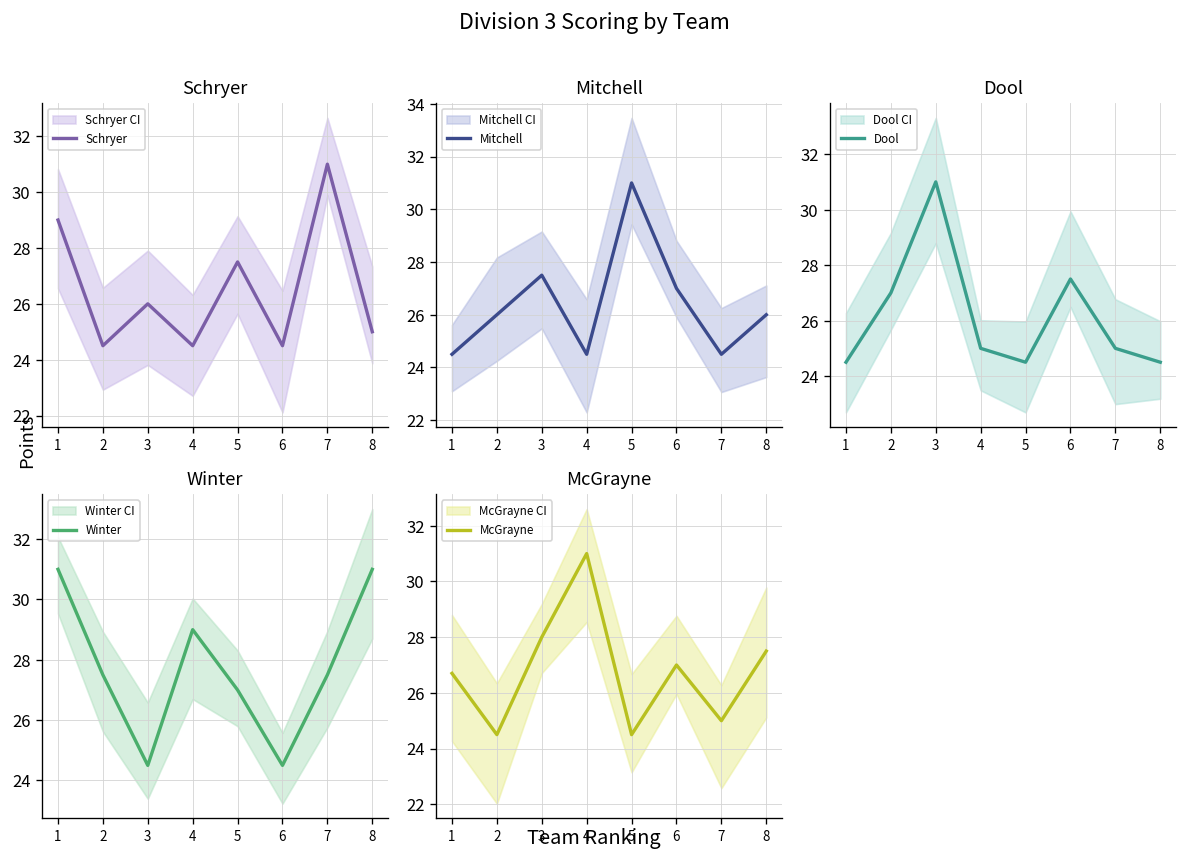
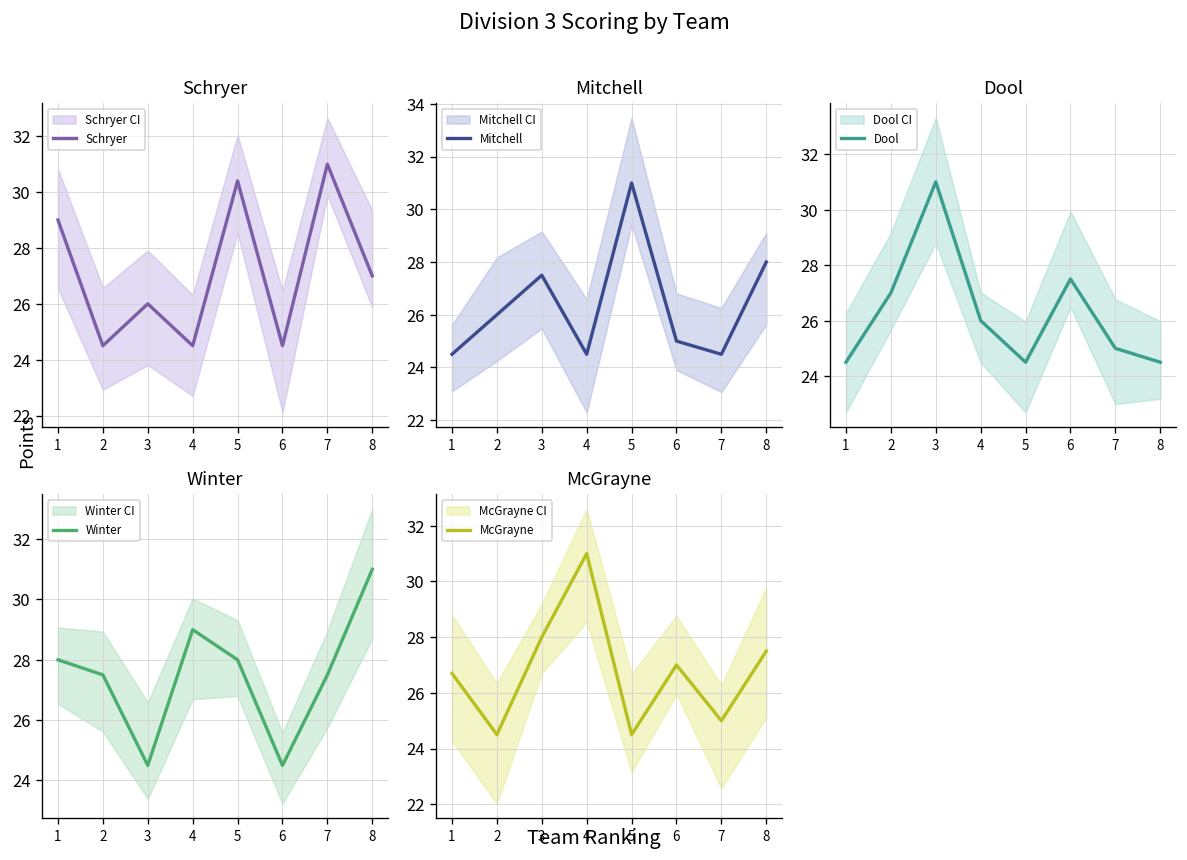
  {
    "Schryer": {
      "Schryer": {
        "1": 29.0,
        "2": 24.5,
        "3": 26.0,
        "4": 24.5,
-       "5": 27.5,
+       "5": 30.4,
        "6": 24.5,
        "7": 31.0,
-       "8": 25
+       "8": 27
      }
    },
    "Mitchell": {
      "Mitchell": {
        "1": 24.5,
        "2": 26,
        "3": 27.5,
        "4": 24.5,
        "5": 31,
-       "6": 27,
+       "6": 25,
        "7": 24.5,
-       "8": 26
+       "8": 28
      }
    },
    "Dool": {
      "Dool": {
        "1": 24.5,
        "2": 27,
        "3": 31,
-       "4": 25,
+       "4": 26,
        "5": 24.5,
        "6": 27.5,
        "7": 25,
        "8": 24.5
      }
    },
    "Winter": {
      "Winter": {
-       "1": 31,
+       "1": 28,
        "2": 27.5,
        "3": 24.5,
        "4": 29,
-       "5": 27,
+       "5": 28,
        "6": 24.5,
        "7": 27.5,
        "8": 31
      }
    },
    "McGrayne": {
      "McGrayne": {
        "1": 26.7,
        "2": 24.5,
        "3": 28.0,
        "4": 31.0,
        "5": 24.5,
        "6": 27.0,
        "7": 25.0,
        "8": 27.5
      }
    }
  }
